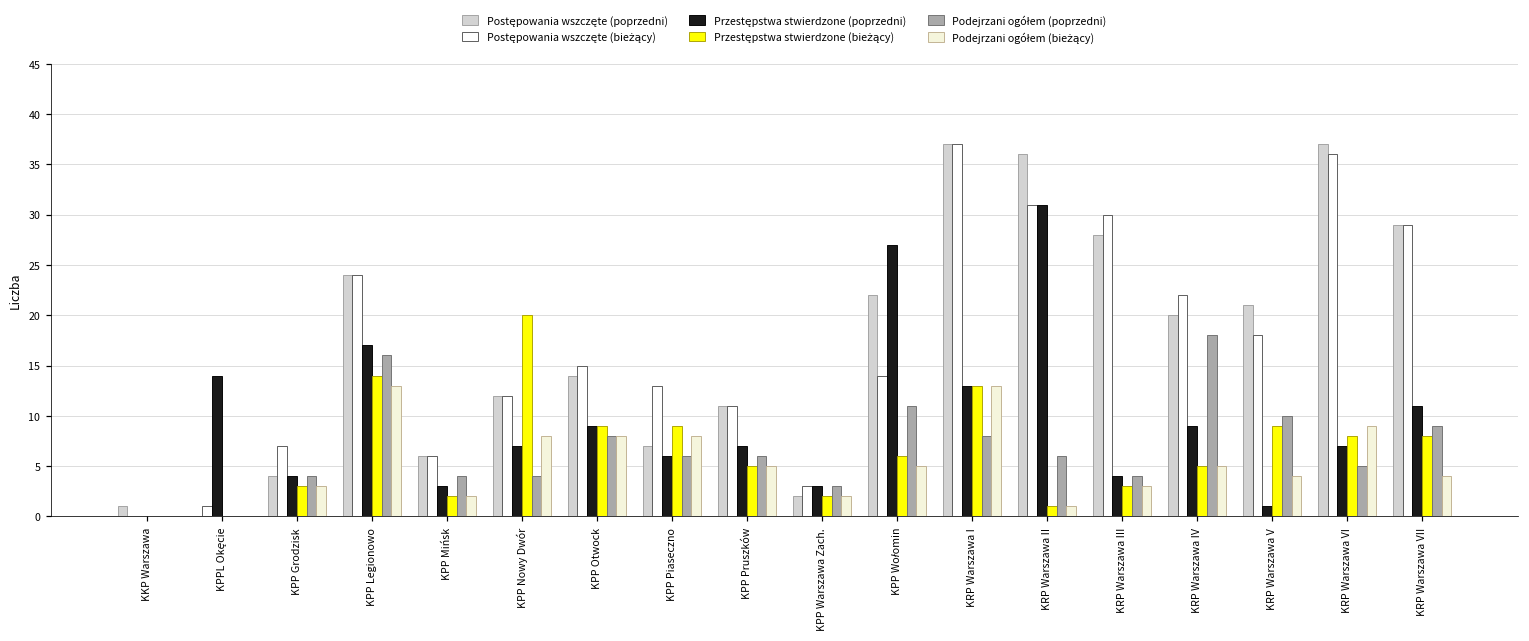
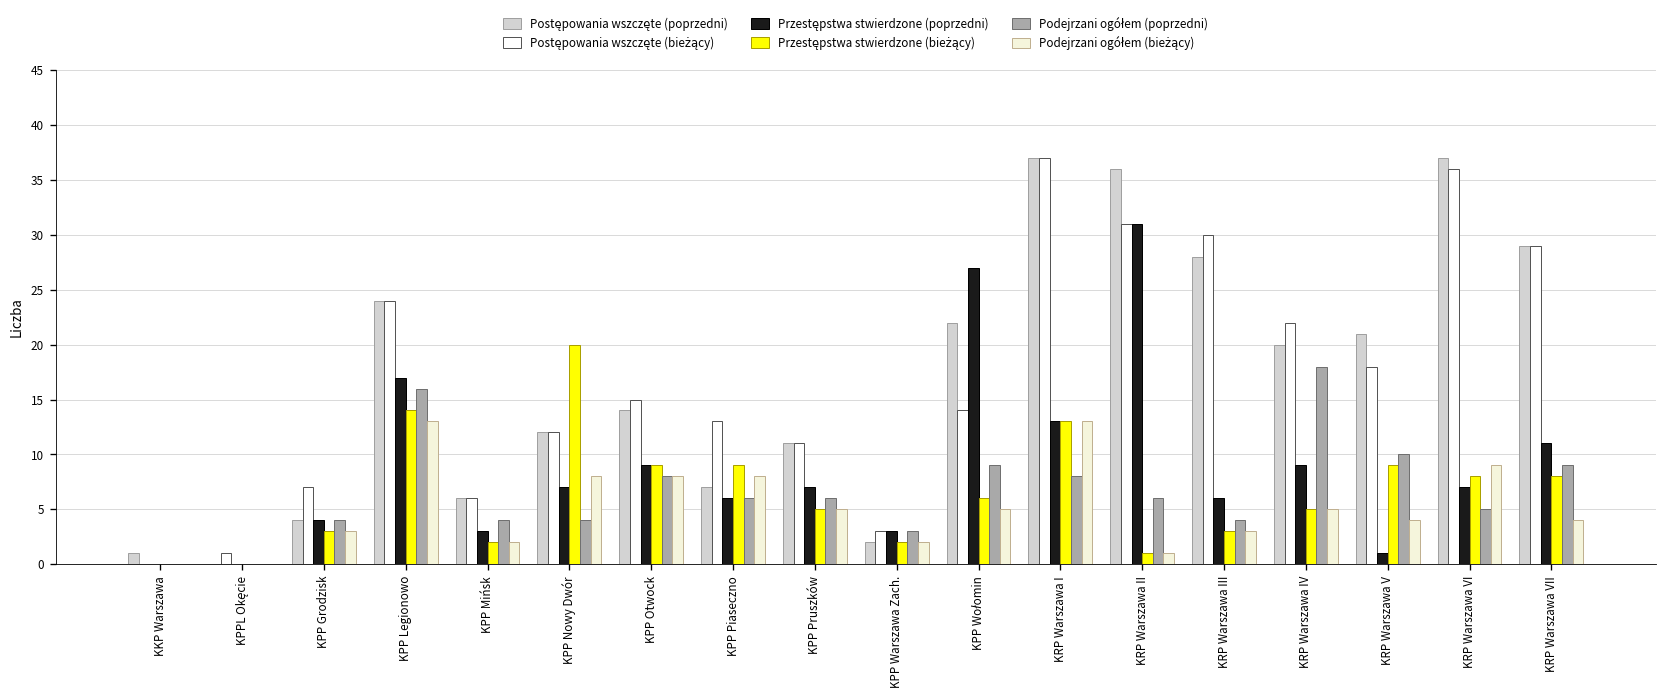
  {
    "Przestępstwa stwierdzone (poprzedni)": {
      "KKP Warszawa": 0,
-     "KPPL Okęcie": 14,
+     "KPPL Okęcie": 0,
      "KPP Grodzisk": 4,
      "KPP Legionowo": 17,
      "KPP Mińsk": 3,
      "KPP Nowy Dwór": 7,
      "KPP Otwock": 9,
      "KPP Piaseczno": 6,
      "KPP Pruszków": 7,
      "KPP Warszawa Zach.": 3,
      "KPP Wołomin": 27,
      "KRP Warszawa I": 13,
      "KRP Warszawa II": 31,
-     "KRP Warszawa III": 4,
+     "KRP Warszawa III": 6,
      "KRP Warszawa IV": 9,
      "KRP Warszawa V": 1,
      "KRP Warszawa VI": 7,
      "KRP Warszawa VII": 11
    },
    "Przestępstwa stwierdzone (bieżący)": {
      "KKP Warszawa": 0,
      "KPPL Okęcie": 0,
      "KPP Grodzisk": 3,
      "KPP Legionowo": 14,
      "KPP Mińsk": 2,
      "KPP Nowy Dwór": 20,
      "KPP Otwock": 9,
      "KPP Piaseczno": 9,
      "KPP Pruszków": 5,
      "KPP Warszawa Zach.": 2,
      "KPP Wołomin": 6,
      "KRP Warszawa I": 13,
      "KRP Warszawa II": 1,
      "KRP Warszawa III": 3,
      "KRP Warszawa IV": 5,
      "KRP Warszawa V": 9,
      "KRP Warszawa VI": 8,
      "KRP Warszawa VII": 8
    },
    "Podejrzani ogółem (poprzedni)": {
      "KKP Warszawa": 0,
      "KPPL Okęcie": 0,
      "KPP Grodzisk": 4,
      "KPP Legionowo": 16,
      "KPP Mińsk": 4,
      "KPP Nowy Dwór": 4,
      "KPP Otwock": 8,
      "KPP Piaseczno": 6,
      "KPP Pruszków": 6,
      "KPP Warszawa Zach.": 3,
-     "KPP Wołomin": 11,
+     "KPP Wołomin": 9,
      "KRP Warszawa I": 8,
      "KRP Warszawa II": 6,
      "KRP Warszawa III": 4,
      "KRP Warszawa IV": 18,
      "KRP Warszawa V": 10,
      "KRP Warszawa VI": 5,
      "KRP Warszawa VII": 9
    }
  }
